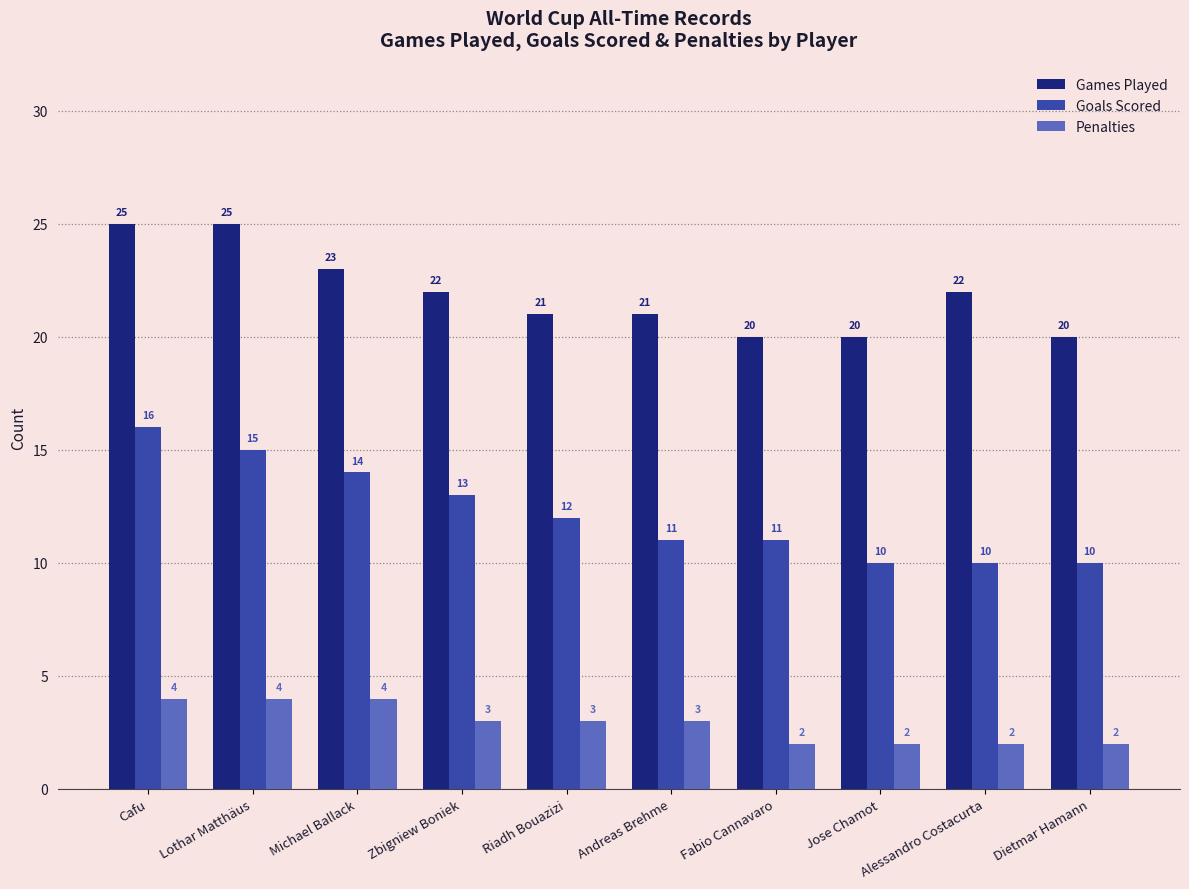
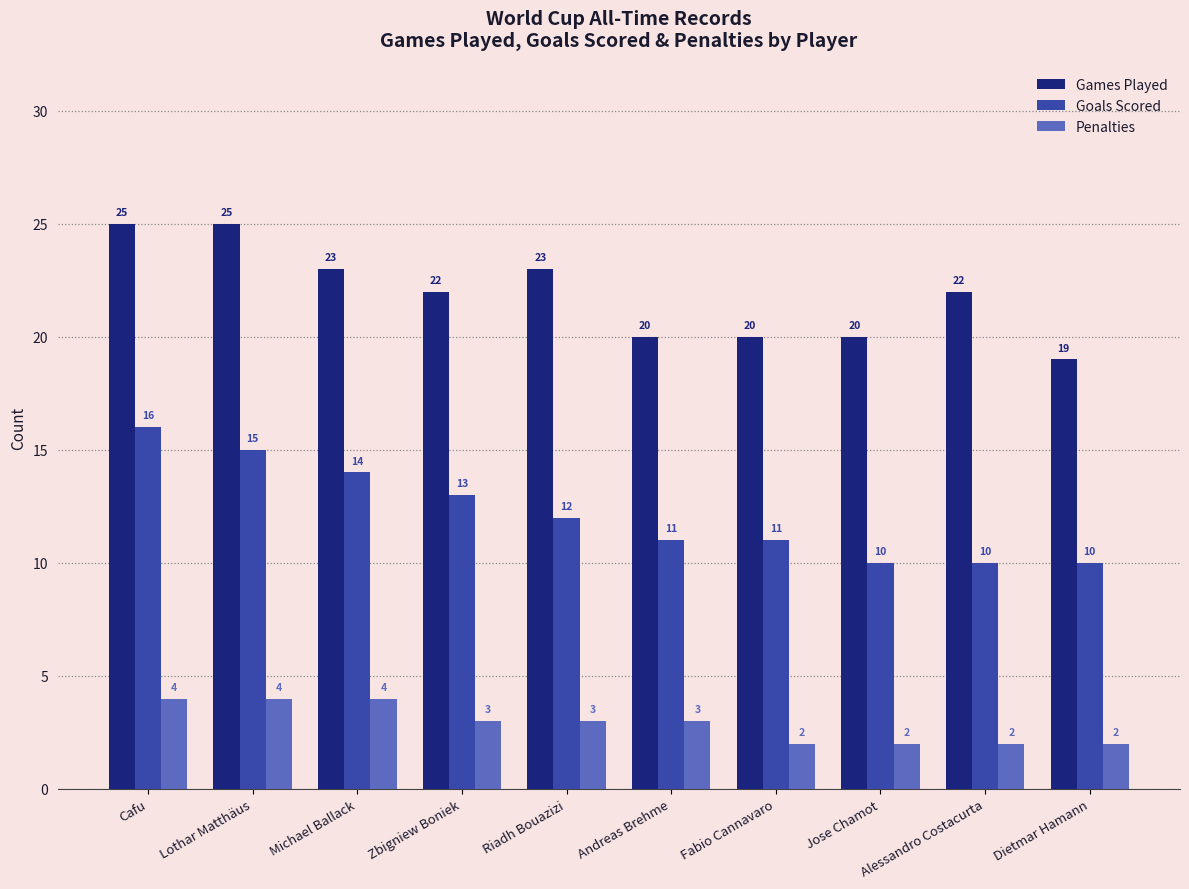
  {
    "Games Played": {
      "Cafu": 25,
      "Lothar Matthäus": 25,
      "Michael Ballack": 23,
      "Zbigniew Boniek": 22,
-     "Riadh Bouazizi": 21,
-     "Andreas Brehme": 21,
+     "Riadh Bouazizi": 23,
+     "Andreas Brehme": 20,
      "Fabio Cannavaro": 20,
      "Jose Chamot": 20,
      "Alessandro Costacurta": 22,
-     "Dietmar Hamann": 20
+     "Dietmar Hamann": 19
    }
  }
